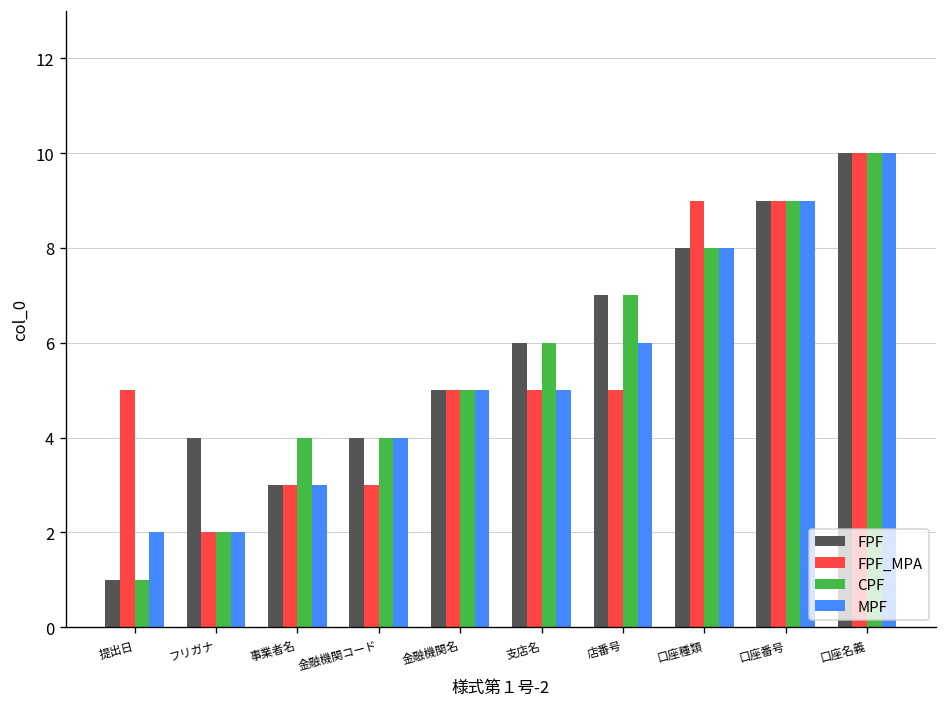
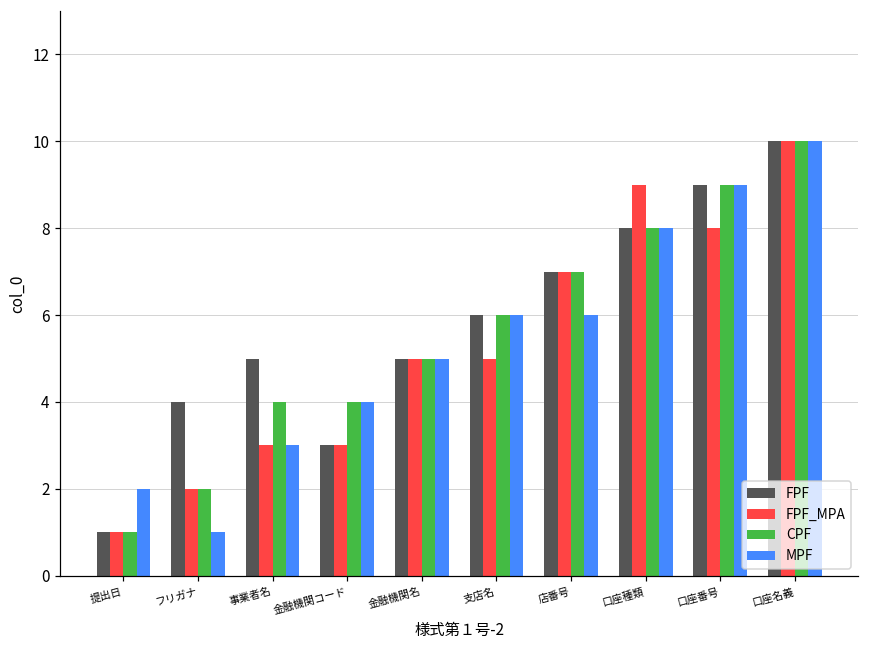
  {
    "FPF": {
      "提出日": 1,
      "フリガナ": 4,
-     "事業者名": 3,
-     "金融機関コード": 4,
+     "事業者名": 5,
+     "金融機関コード": 3,
      "金融機関名": 5,
      "支店名": 6,
      "店番号": 7,
      "口座種類": 8,
      "口座番号": 9,
      "口座名義": 10
    },
    "FPF_MPA": {
-     "提出日": 5,
+     "提出日": 1,
      "フリガナ": 2,
      "事業者名": 3,
      "金融機関コード": 3,
      "金融機関名": 5,
      "支店名": 5,
-     "店番号": 5,
+     "店番号": 7,
      "口座種類": 9,
-     "口座番号": 9,
+     "口座番号": 8,
      "口座名義": 10
    },
    "CPF": {
      "提出日": 1,
      "フリガナ": 2,
      "事業者名": 4,
      "金融機関コード": 4,
      "金融機関名": 5,
      "支店名": 6,
      "店番号": 7,
      "口座種類": 8,
      "口座番号": 9,
      "口座名義": 10
    },
    "MPF": {
      "提出日": 2,
-     "フリガナ": 2,
+     "フリガナ": 1,
      "事業者名": 3,
      "金融機関コード": 4,
      "金融機関名": 5,
-     "支店名": 5,
+     "支店名": 6,
      "店番号": 6,
      "口座種類": 8,
      "口座番号": 9,
      "口座名義": 10
    }
  }
